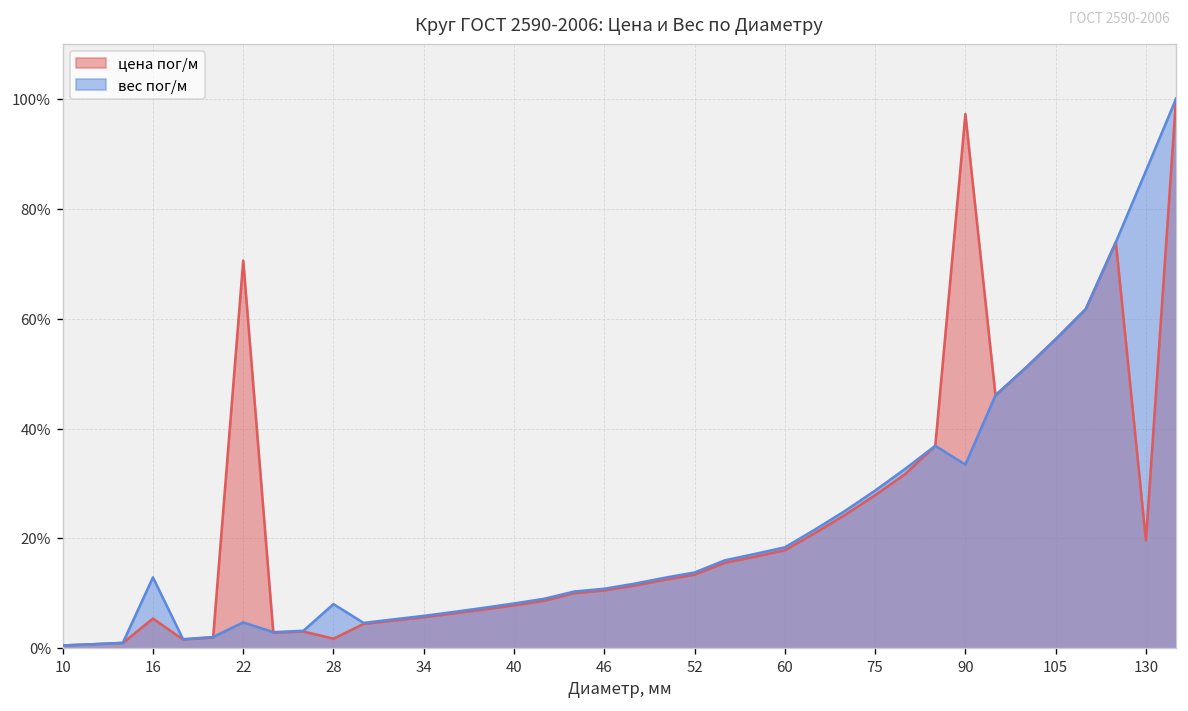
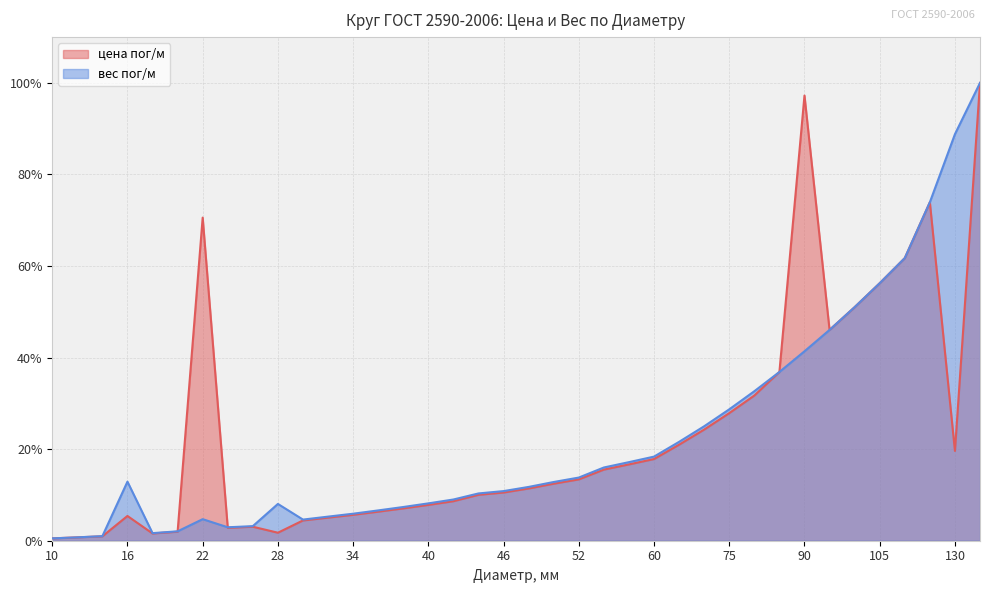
  {
    "цена пог/м": {
      "16": "5%",
      "22": "71%",
      "28": "2%",
      "75": "28%",
      "90": "97%",
      "130": "20%"
    },
    "вес пог/м": {
      "16": "13%",
      "22": "5%",
      "28": "8%",
      "75": "29%",
-     "90": "33%",
-     "130": "87%"
+     "90": "41%",
+     "130": "89%"
    }
  }
